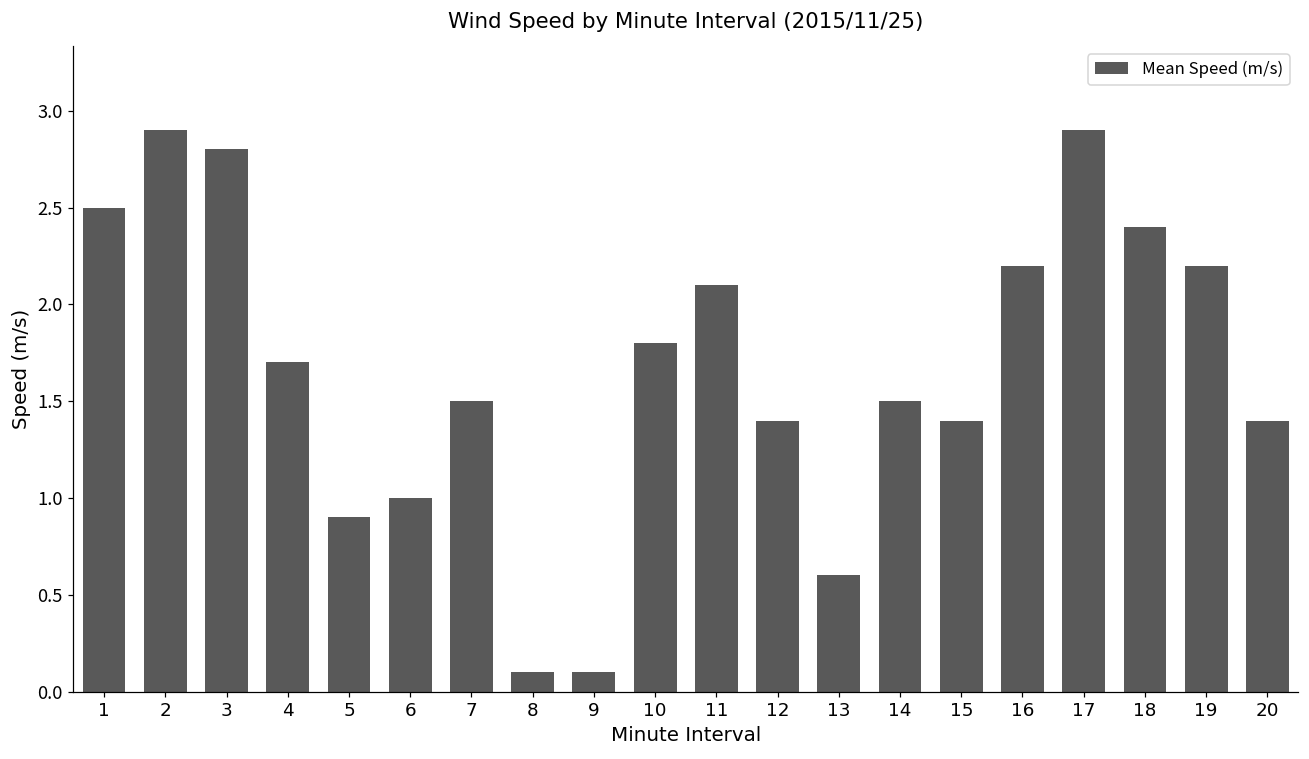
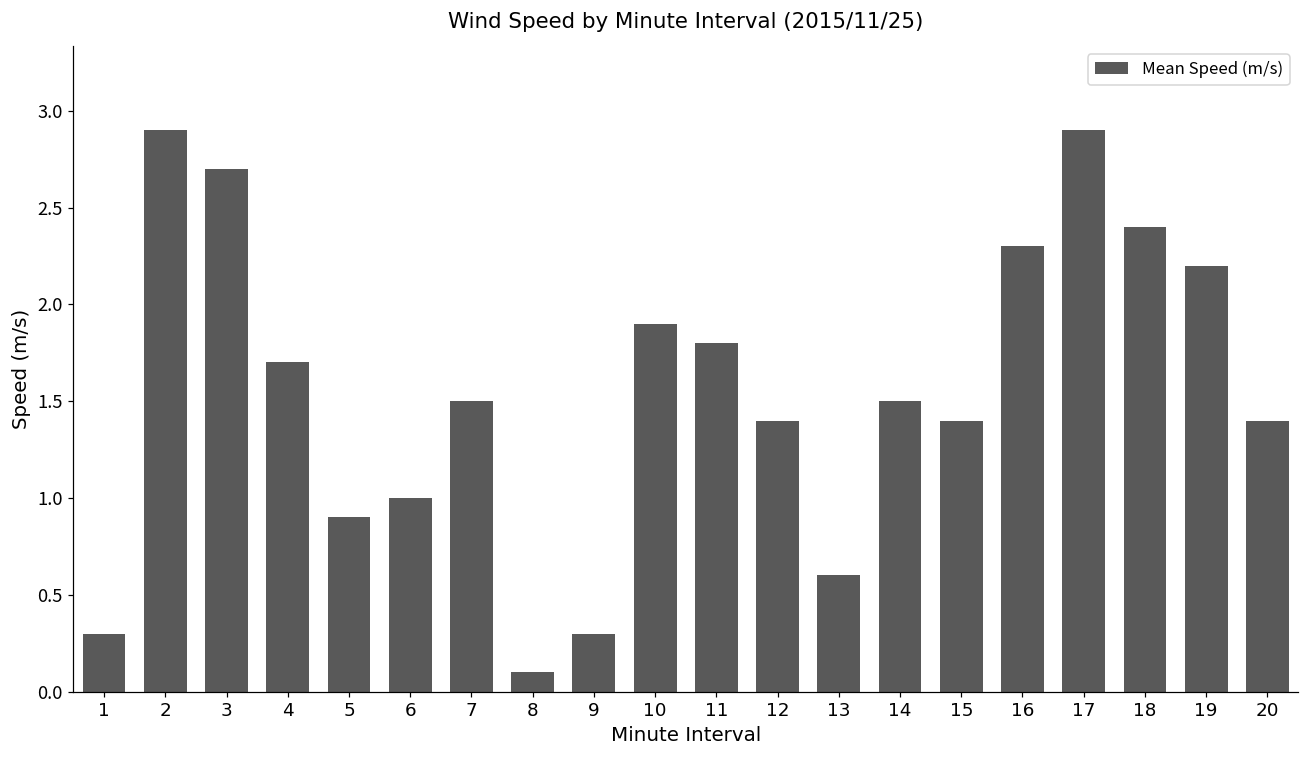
  {
-   "1": 2.5,
+   "1": 0.3,
    "2": 2.9,
-   "3": 2.8,
+   "3": 2.7,
    "4": 1.7,
    "5": 0.9,
    "6": 1.0,
    "7": 1.5,
    "8": 0.1,
-   "9": 0.1,
-   "10": 1.8,
-   "11": 2.1,
+   "9": 0.3,
+   "10": 1.9,
+   "11": 1.8,
    "12": 1.4,
    "13": 0.6,
    "14": 1.5,
    "15": 1.4,
-   "16": 2.2,
+   "16": 2.3,
    "17": 2.9,
    "18": 2.4,
    "19": 2.2,
    "20": 1.4
  }
